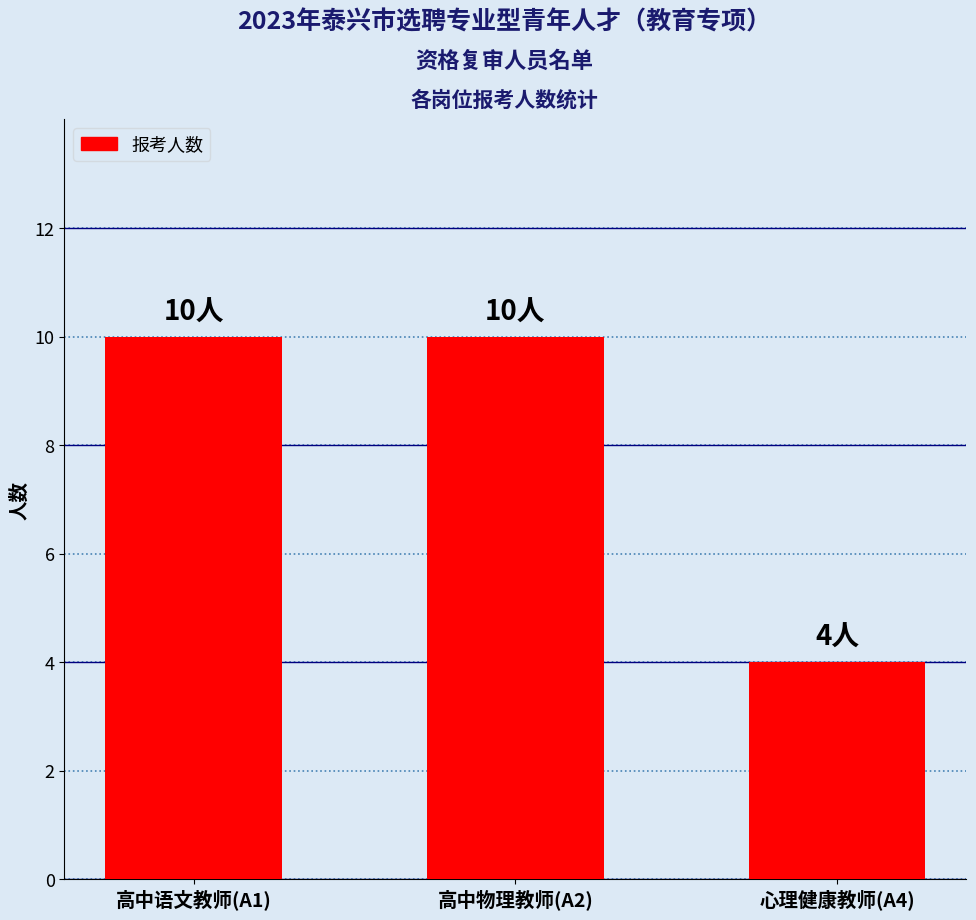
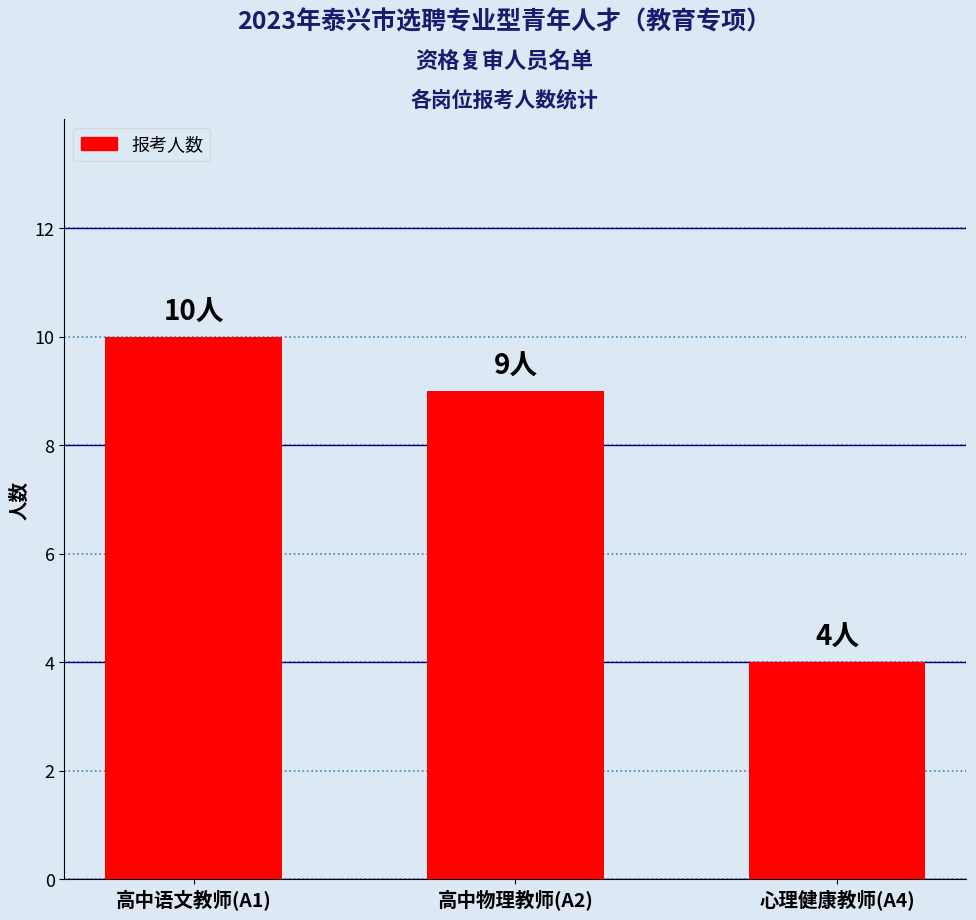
  {
    "高中语文教师(A1)": "10人",
-   "高中物理教师(A2)": "10人",
+   "高中物理教师(A2)": "9人",
    "心理健康教师(A4)": "4人"
  }
